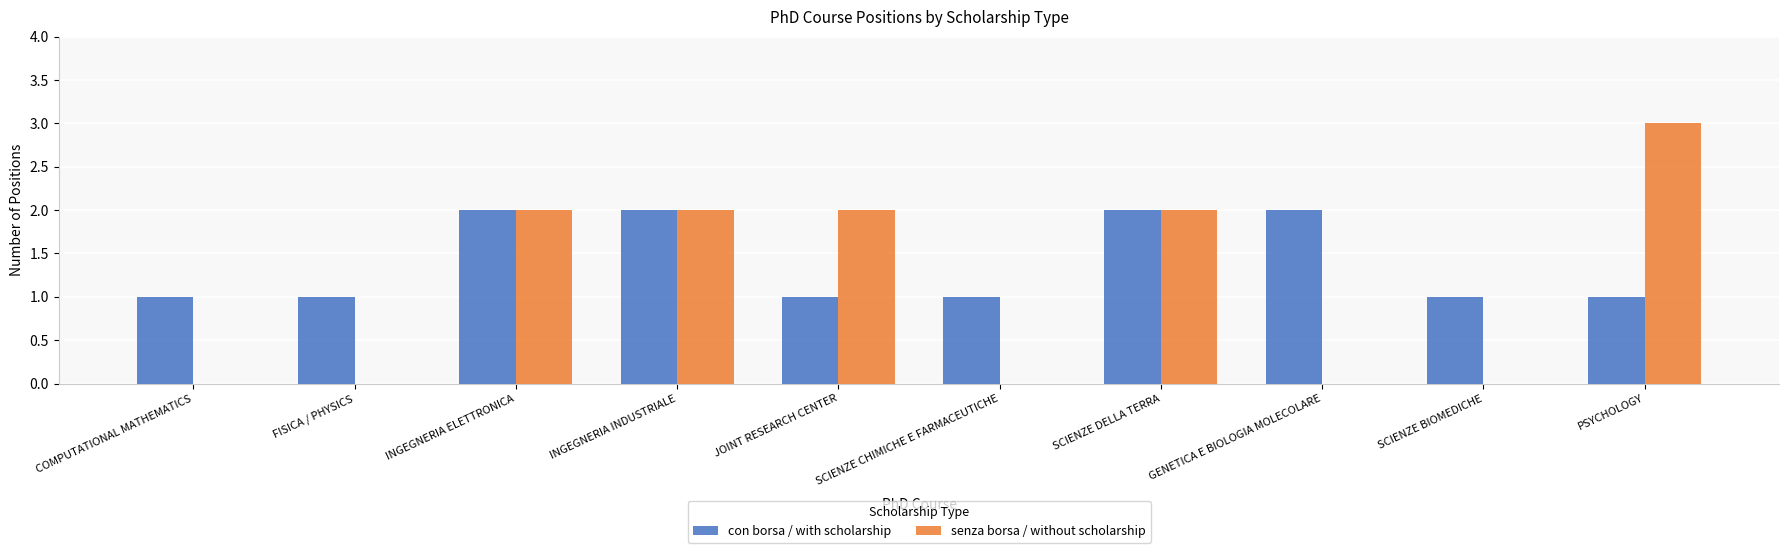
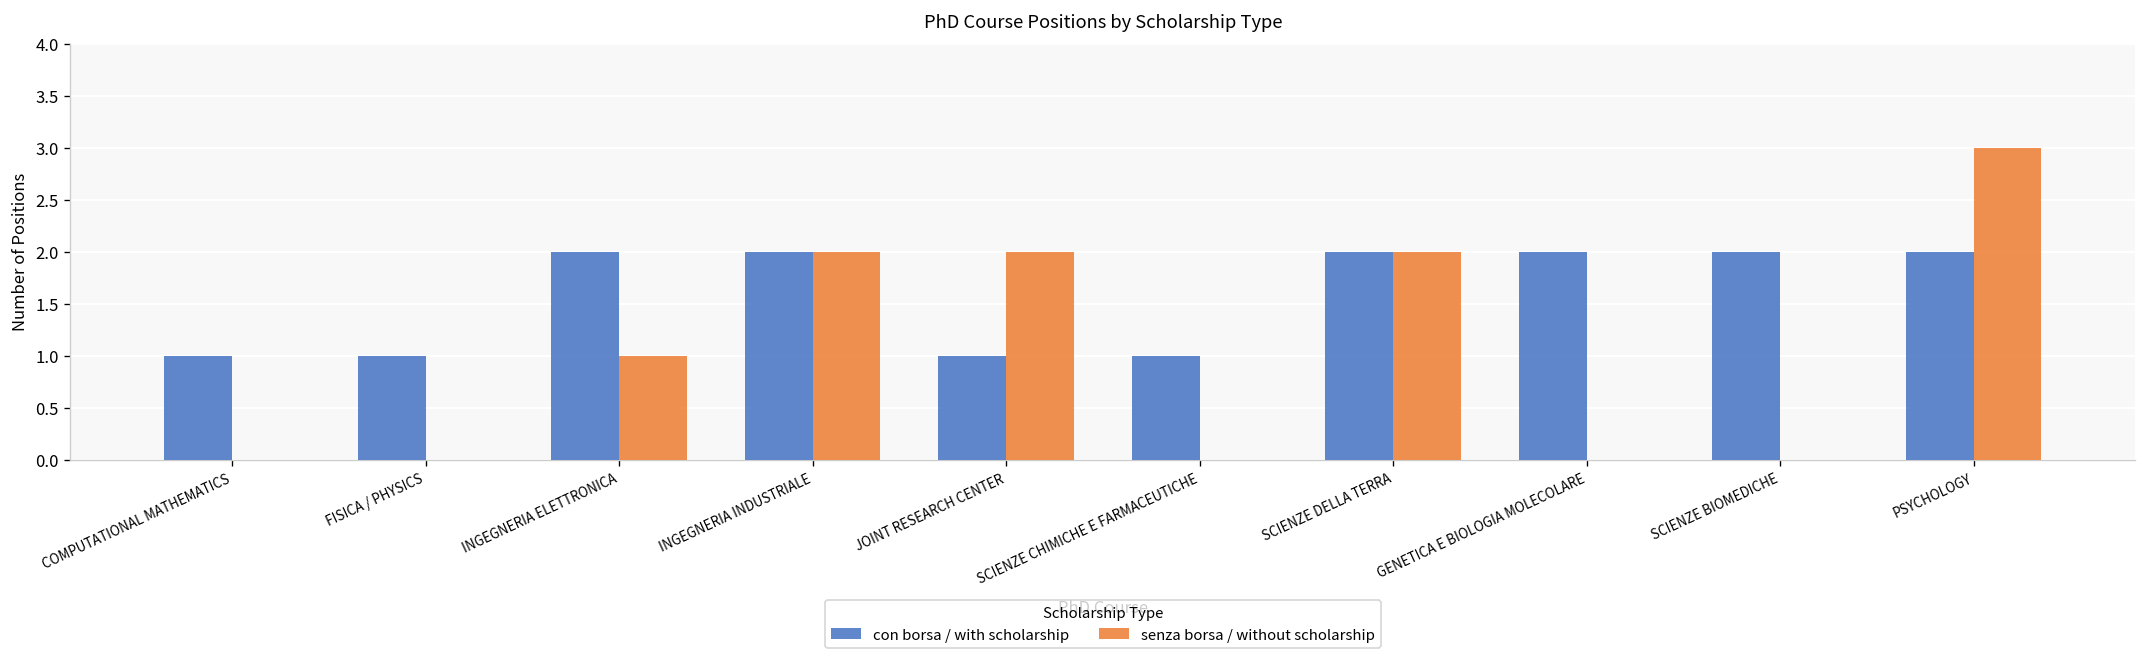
  {
    "con borsa / with scholarship": {
      "COMPUTATIONAL MATHEMATICS": 1,
      "FISICA / PHYSICS": 1,
      "INGEGNERIA ELETTRONICA": 2,
      "INGEGNERIA INDUSTRIALE": 2,
      "JOINT RESEARCH CENTER": 1,
      "SCIENZE CHIMICHE E FARMACEUTICHE": 1,
      "SCIENZE DELLA TERRA": 2,
      "GENETICA E BIOLOGIA MOLECOLARE": 2,
-     "SCIENZE BIOMEDICHE": 1,
-     "PSYCHOLOGY": 1
+     "SCIENZE BIOMEDICHE": 2,
+     "PSYCHOLOGY": 2
    },
    "senza borsa / without scholarship": {
      "COMPUTATIONAL MATHEMATICS": 0,
      "FISICA / PHYSICS": 0,
-     "INGEGNERIA ELETTRONICA": 2,
+     "INGEGNERIA ELETTRONICA": 1,
      "INGEGNERIA INDUSTRIALE": 2,
      "JOINT RESEARCH CENTER": 2,
      "SCIENZE CHIMICHE E FARMACEUTICHE": 0,
      "SCIENZE DELLA TERRA": 2,
      "GENETICA E BIOLOGIA MOLECOLARE": 0,
      "SCIENZE BIOMEDICHE": 0,
      "PSYCHOLOGY": 3
    }
  }
